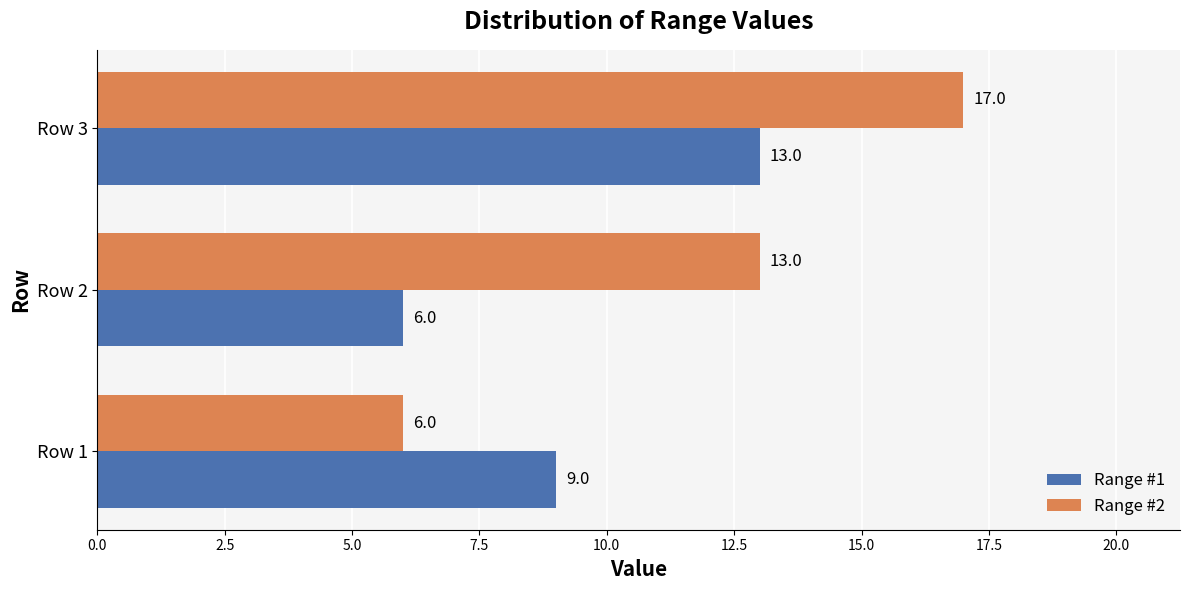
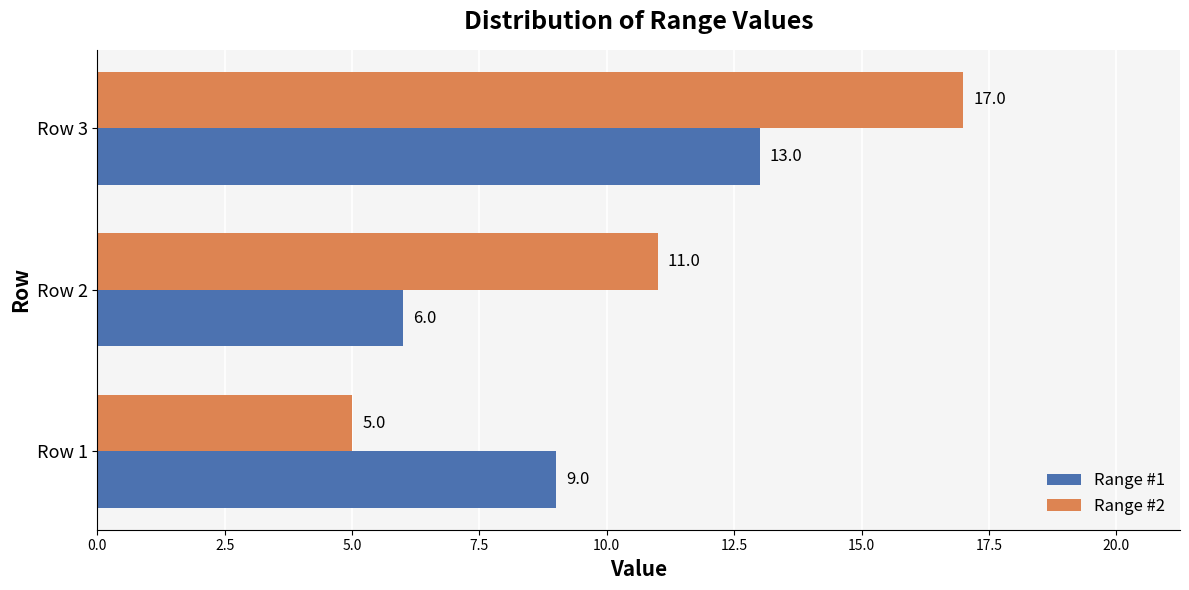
  {
    "Range #1": {
      "Row 3": 13.0,
      "Row 2": 6.0,
      "Row 1": 9.0
    },
    "Range #2": {
      "Row 3": 17.0,
-     "Row 2": 13.0,
-     "Row 1": 6.0
+     "Row 2": 11.0,
+     "Row 1": 5.0
    }
  }
